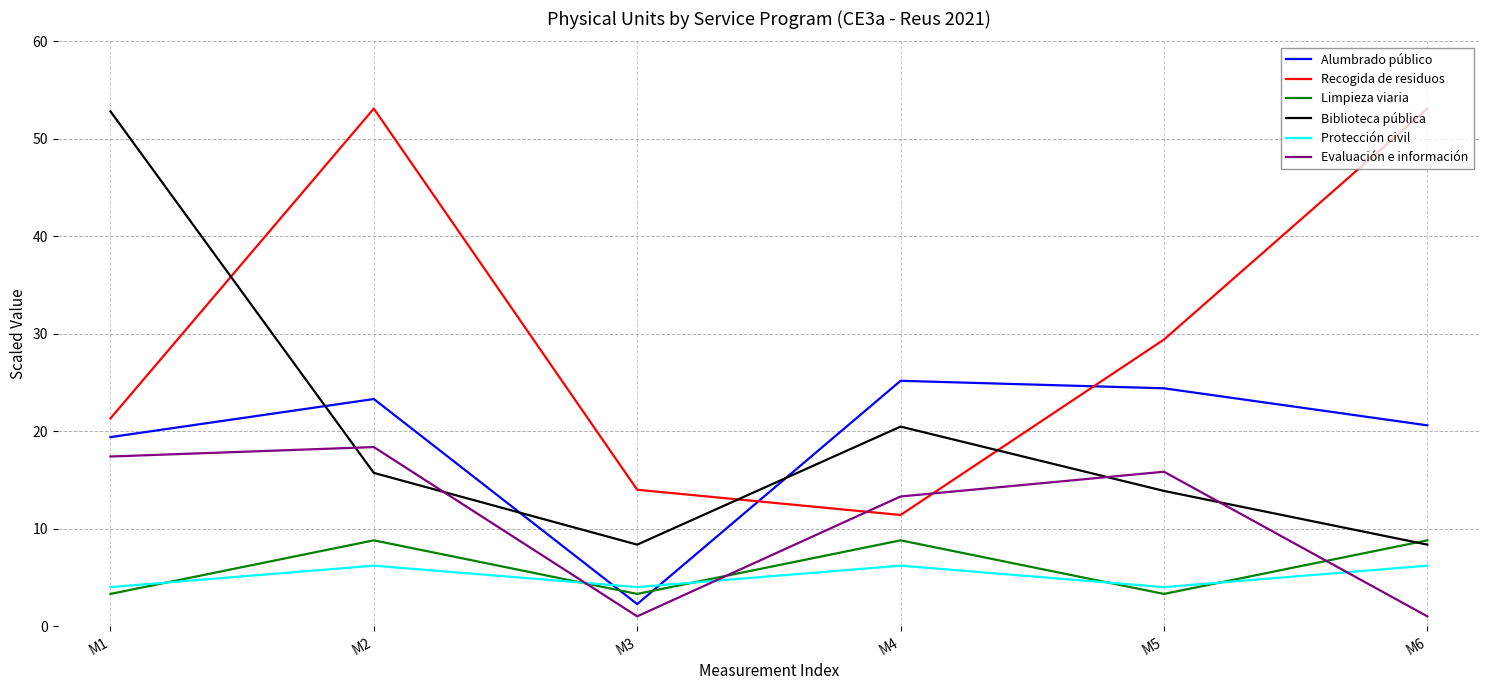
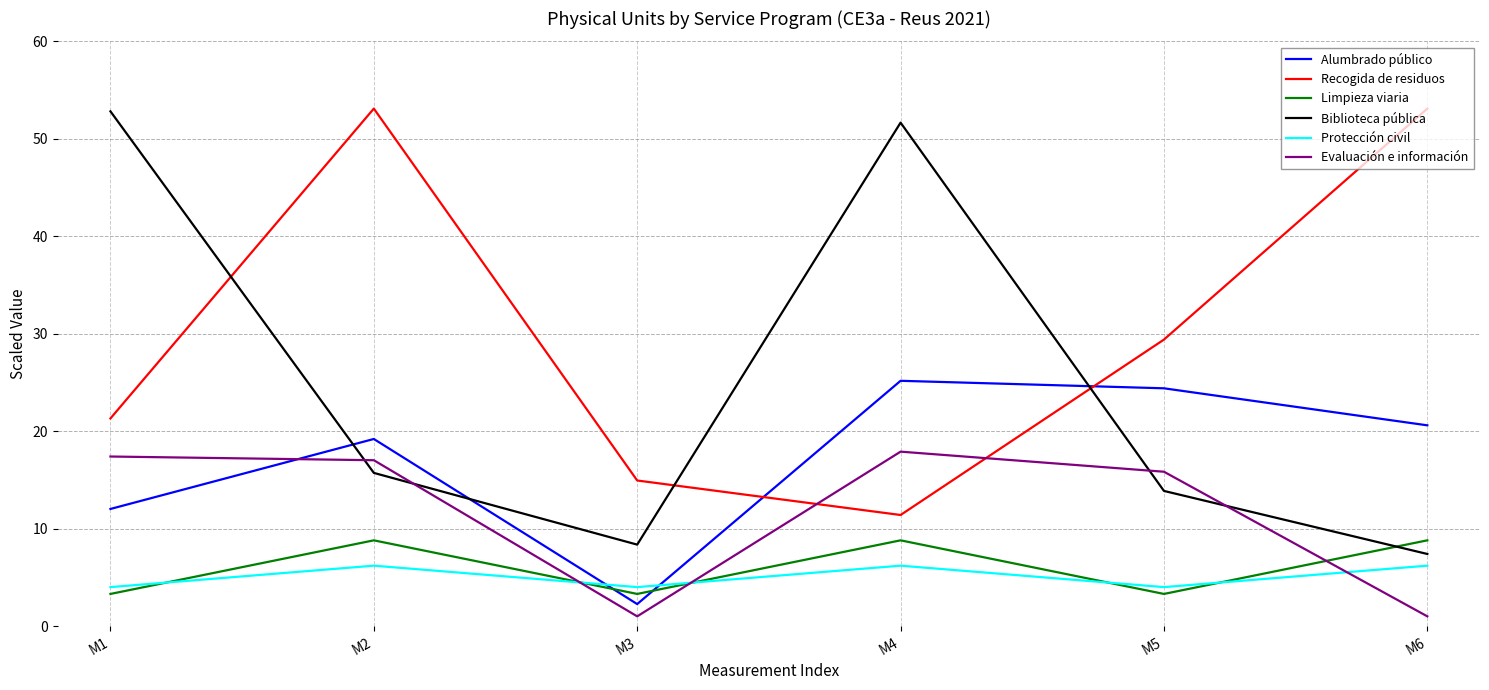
  {
    "Alumbrado público": {
-     "M1": 19,
-     "M2": 23,
+     "M1": 12,
+     "M2": 19,
      "M3": 2,
      "M4": 25,
      "M5": 24,
      "M6": 21
    },
    "Recogida de residuos": {
      "M1": 21,
      "M2": 53,
-     "M3": 14,
+     "M3": 15,
      "M4": 11,
      "M5": 29
    },
    "Limpieza viaria": {
      "M1": 3,
      "M2": 9,
      "M3": 3,
      "M4": 9,
      "M5": 3,
      "M6": 9
    },
    "Biblioteca pública": {
      "M1": 53,
      "M2": 16,
      "M3": 8,
-     "M4": 20,
+     "M4": 52,
      "M5": 14,
-     "M6": 8
+     "M6": 7
    },
    "Protección civil": {
      "M1": 4,
      "M2": 6,
      "M3": 4,
      "M4": 6,
      "M5": 4,
      "M6": 6
    },
    "Evaluación e información": {
      "M1": 17,
-     "M2": 18,
+     "M2": 17,
      "M3": 1,
-     "M4": 13,
+     "M4": 18,
      "M5": 16,
      "M6": 1
    }
  }
